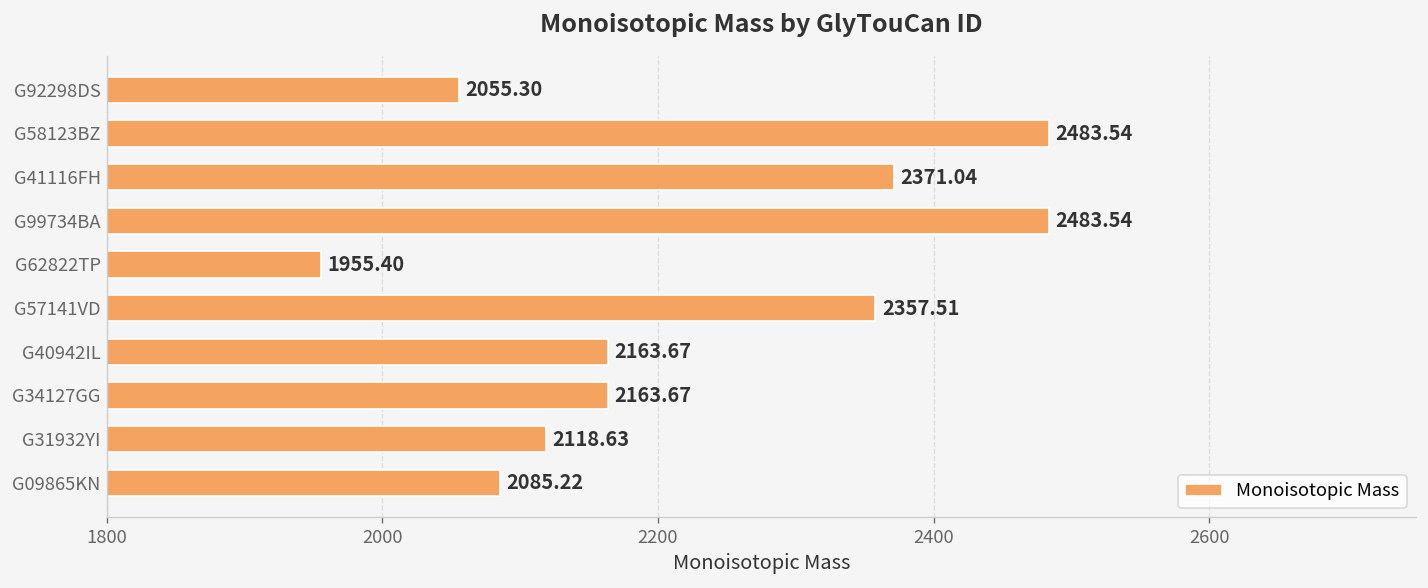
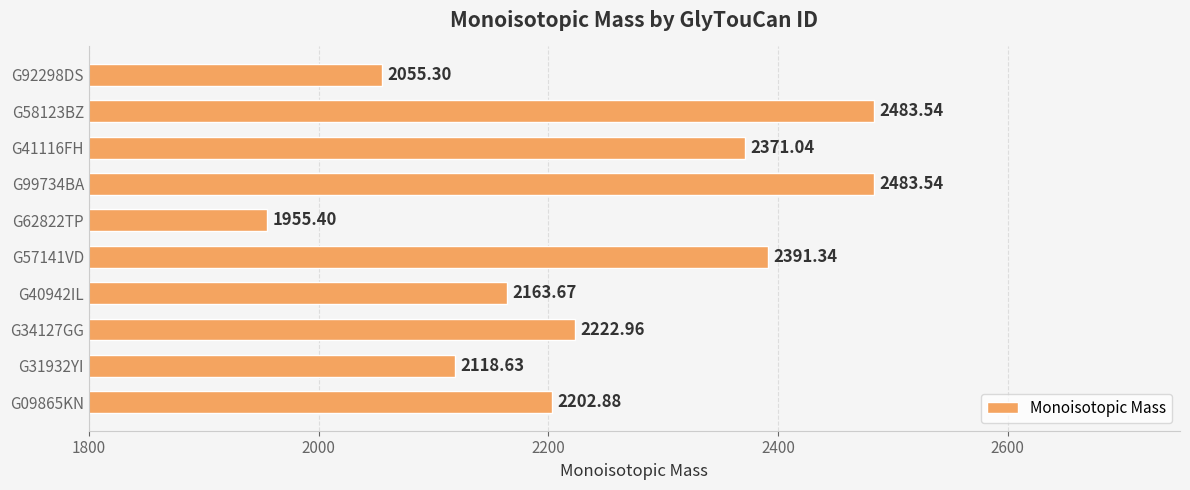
  {
    "G92298DS": 2055.30,
    "G58123BZ": 2483.54,
    "G41116FH": 2371.04,
    "G99734BA": 2483.54,
    "G62822TP": 1955.40,
-   "G57141VD": 2357.51,
+   "G57141VD": 2391.34,
    "G40942IL": 2163.67,
-   "G34127GG": 2163.67,
+   "G34127GG": 2222.96,
    "G31932YI": 2118.63,
-   "G09865KN": 2085.22
+   "G09865KN": 2202.88
  }
